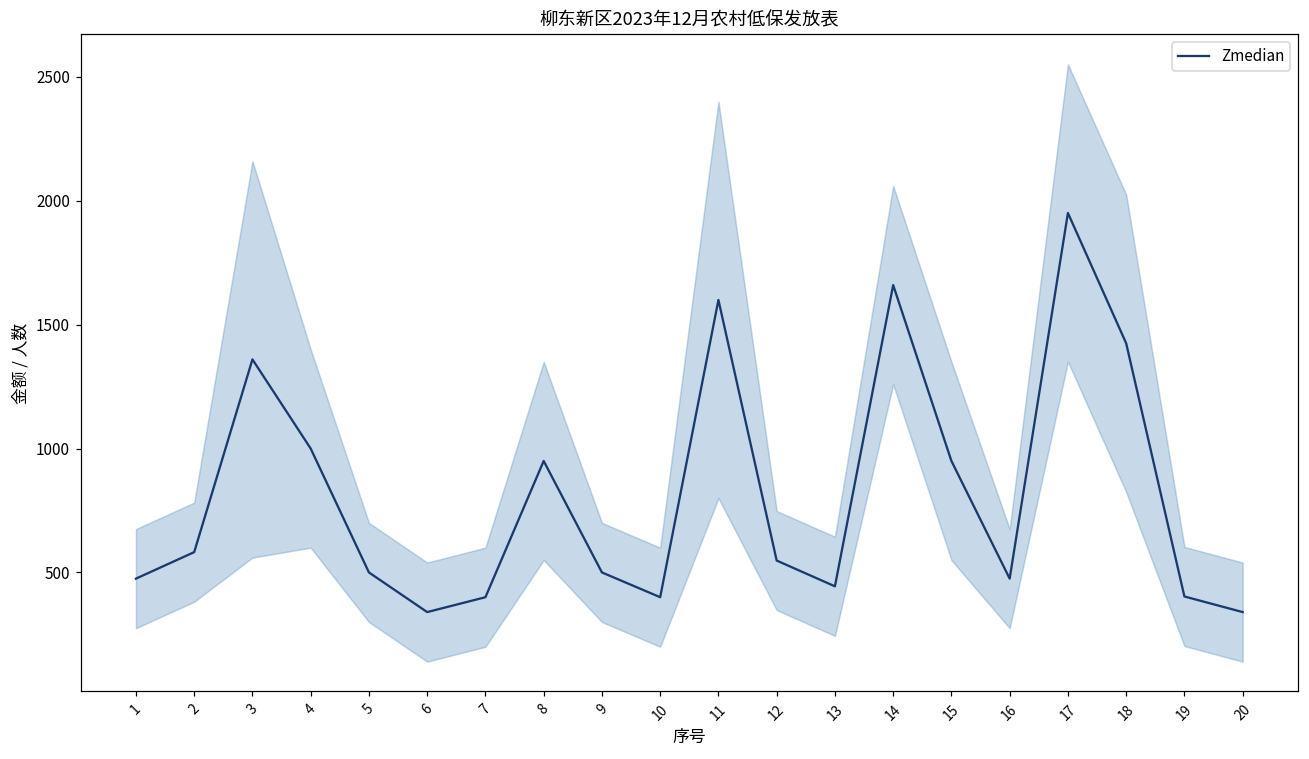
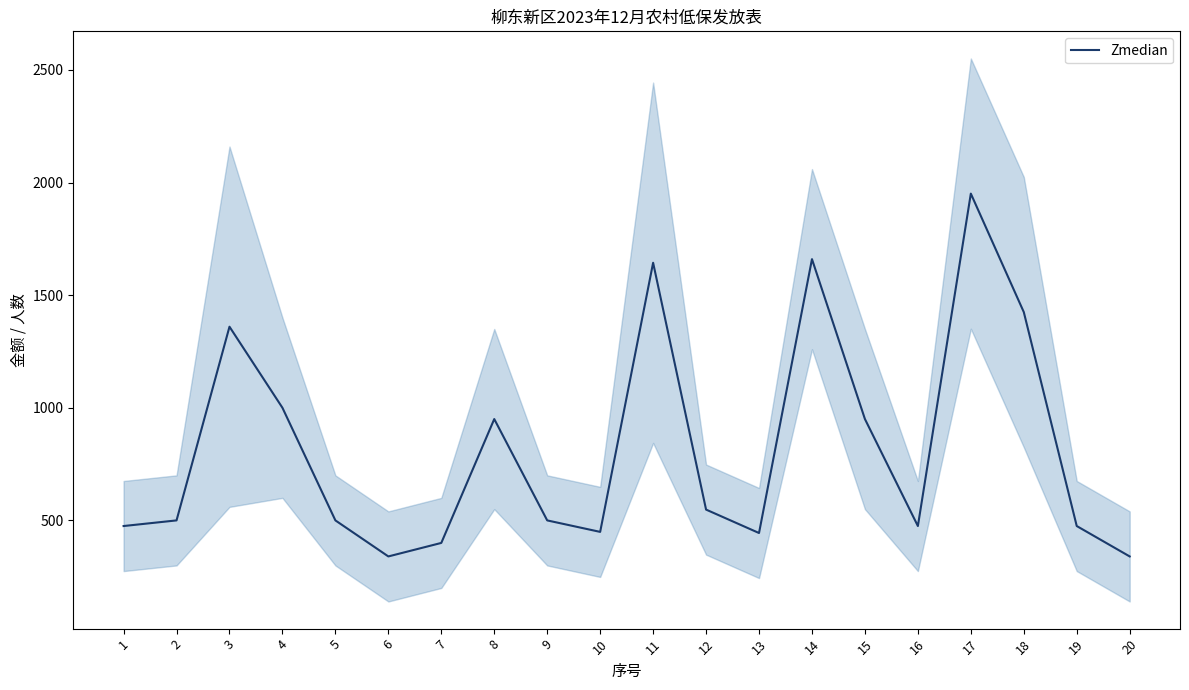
  {
    "Zmedian": {
      "1": 480,
-     "2": 580,
+     "2": 500,
      "3": 1360,
      "4": 1000,
      "5": 500,
      "6": 340,
      "7": 400,
      "8": 950,
      "9": 500,
-     "10": 400,
-     "11": 1600,
+     "10": 450,
+     "11": 1640,
      "12": 550,
      "13": 440,
      "14": 1660,
      "15": 950,
      "16": 480,
      "17": 1950,
      "18": 1430,
-     "19": 400,
+     "19": 480,
      "20": 340
    }
  }
